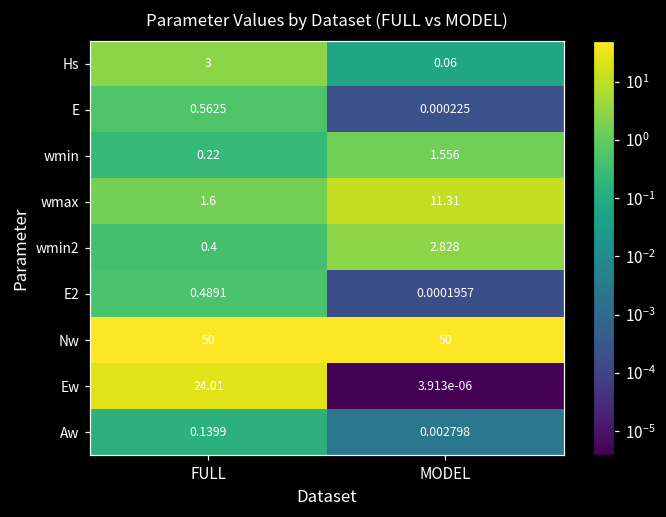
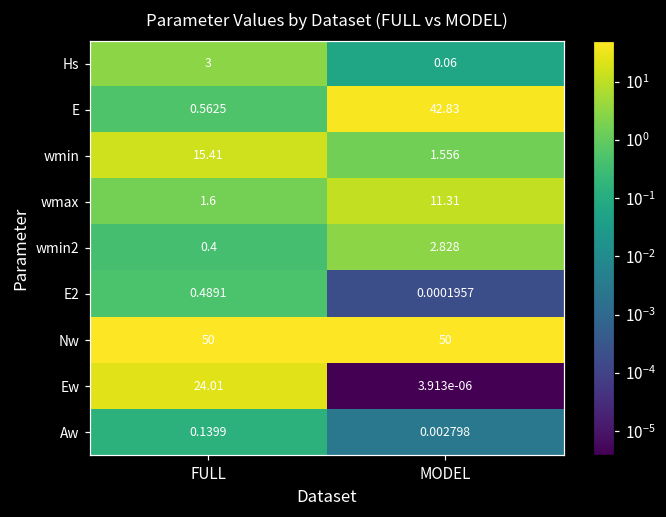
  {
    "Hs": {
      "FULL": "3",
      "MODEL": "0.06"
    },
    "E": {
      "FULL": "0.5625",
-     "MODEL": "0.000225"
+     "MODEL": "42.83"
    },
    "wmin": {
-     "FULL": "0.22",
+     "FULL": "15.41",
      "MODEL": "1.556"
    },
    "wmax": {
      "FULL": "1.6",
      "MODEL": "11.31"
    },
    "wmin2": {
      "FULL": "0.4",
      "MODEL": "2.828"
    },
    "E2": {
      "FULL": "0.4891",
      "MODEL": "0.0001957"
    },
    "Nw": {
      "FULL": "50",
      "MODEL": "50"
    },
    "Ew": {
      "FULL": "24.01",
      "MODEL": "3.913e-06"
    },
    "Aw": {
      "FULL": "0.1399",
      "MODEL": "0.002798"
    }
  }
